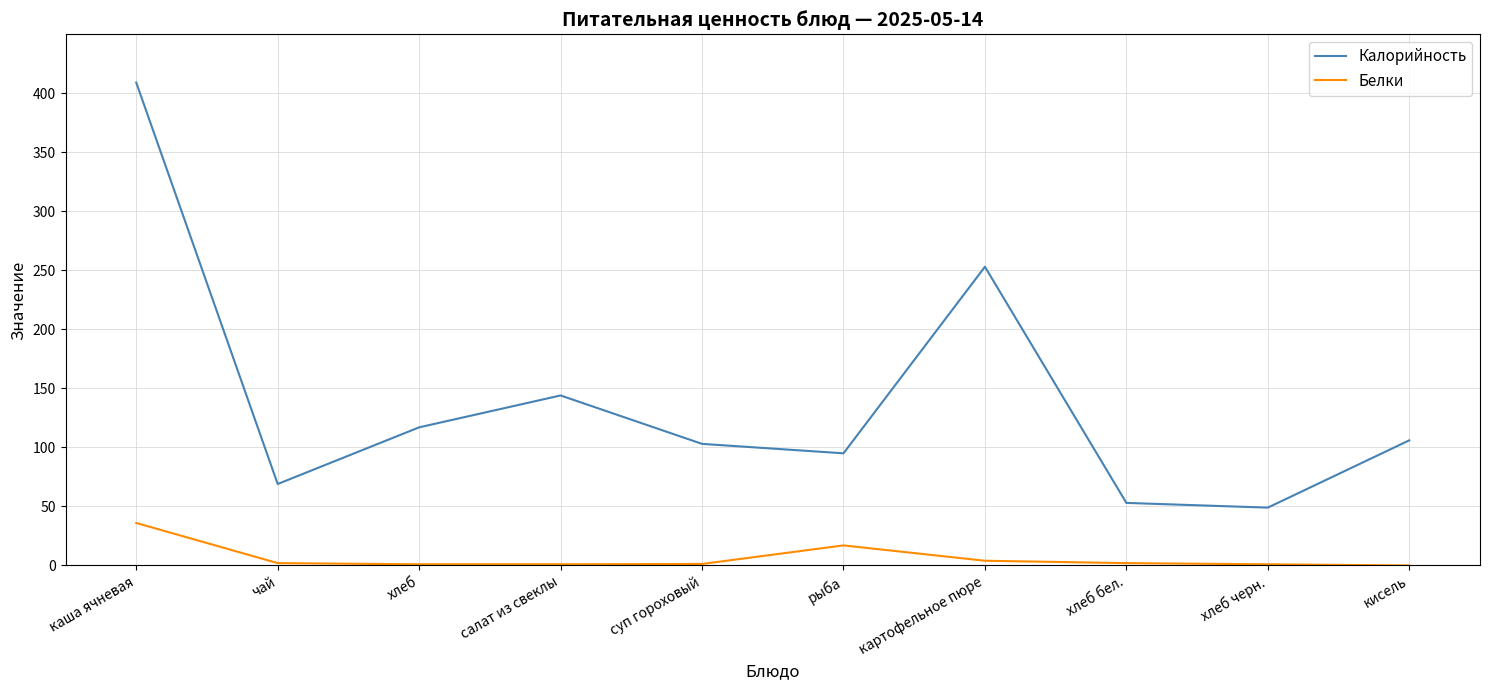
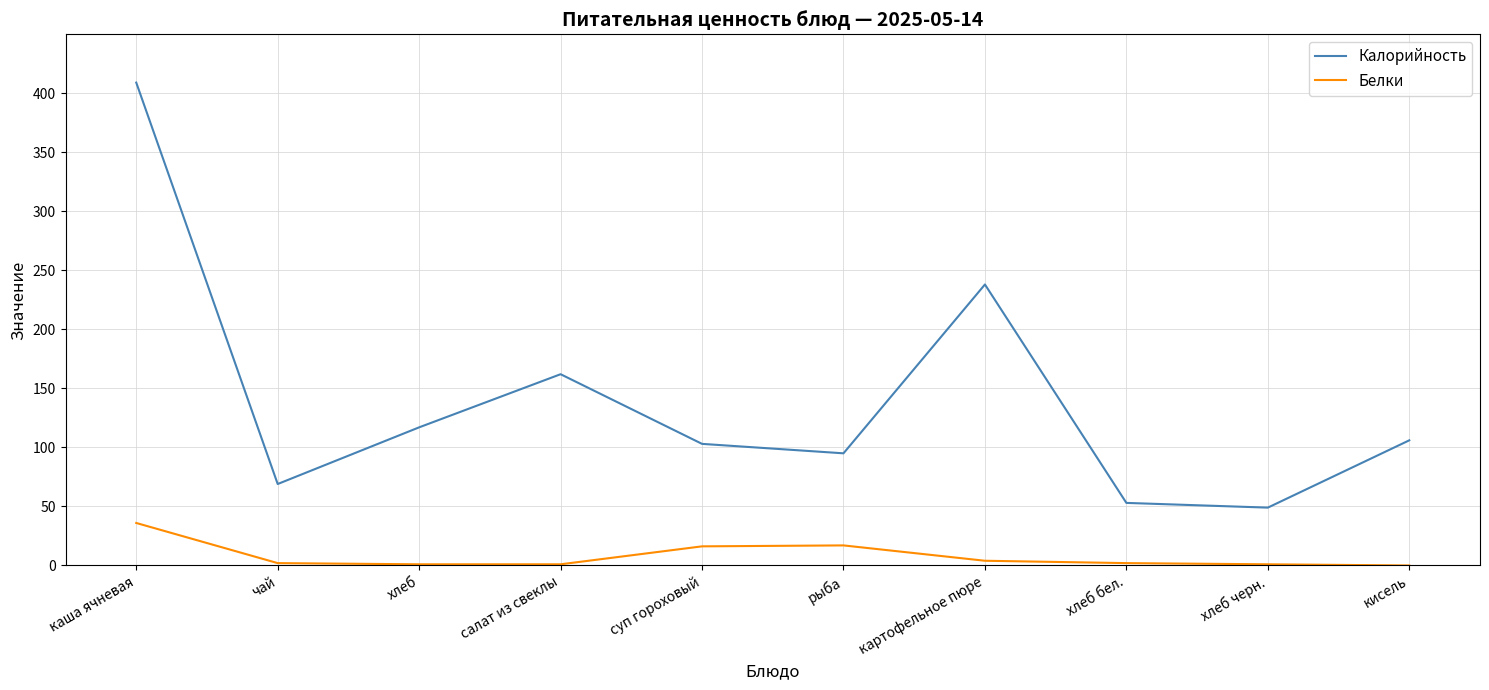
  {
    "Калорийность": {
      "каша ячневая": 409,
      "чай": 69,
      "хлеб": 117,
-     "салат из свеклы": 144,
+     "салат из свеклы": 162,
      "суп гороховый": 103,
      "рыба": 95,
-     "картофельное пюре": 253,
+     "картофельное пюре": 238,
      "хлеб бел.": 53,
      "хлеб черн.": 49,
      "кисель": 106
    },
    "Белки": {
      "каша ячневая": 36,
      "чай": 2,
      "хлеб": 1,
      "салат из свеклы": 1,
-     "суп гороховый": 1,
+     "суп гороховый": 16,
      "рыба": 17,
      "картофельное пюре": 4,
      "хлеб бел.": 2,
      "хлеб черн.": 1,
      "кисель": 0
    }
  }
